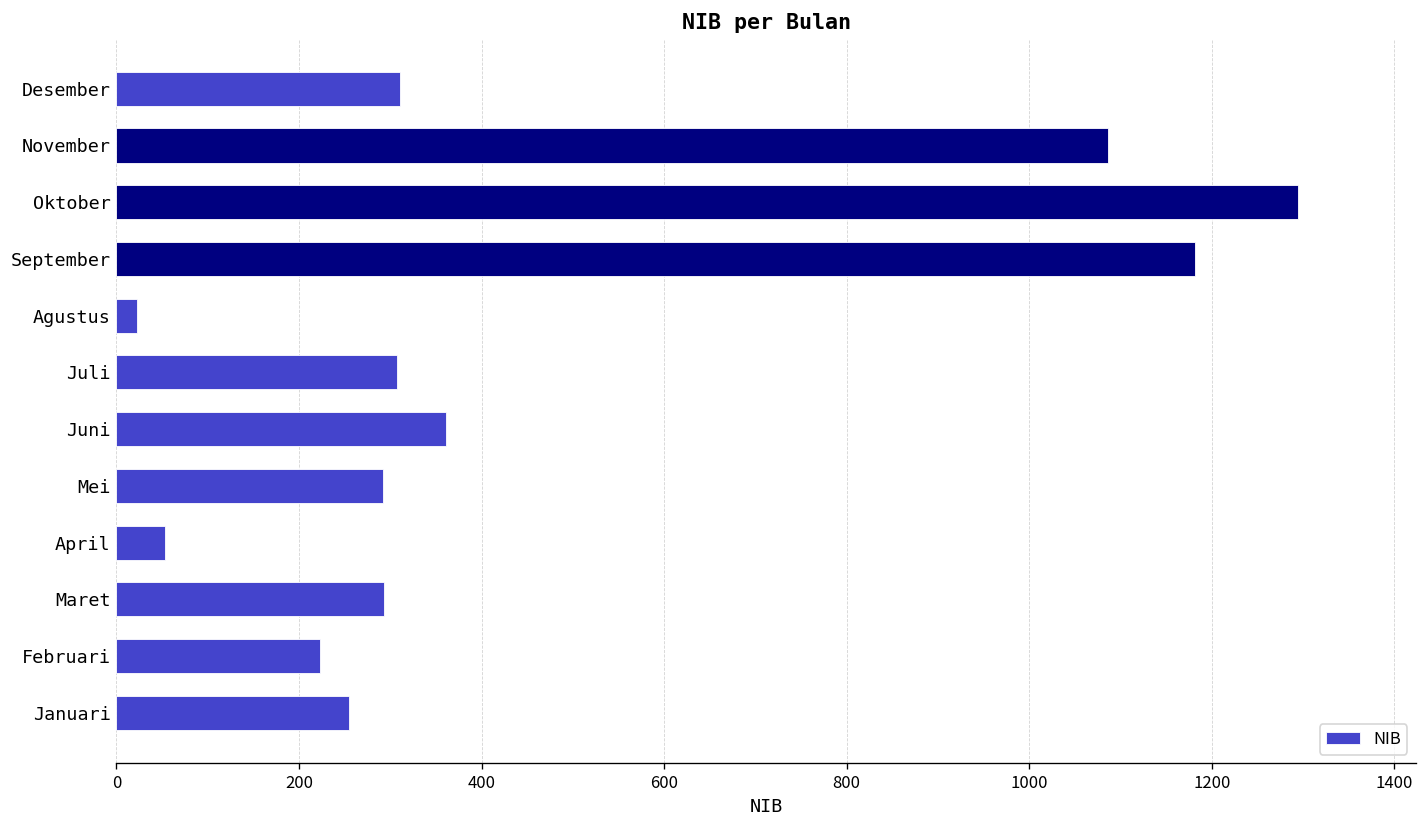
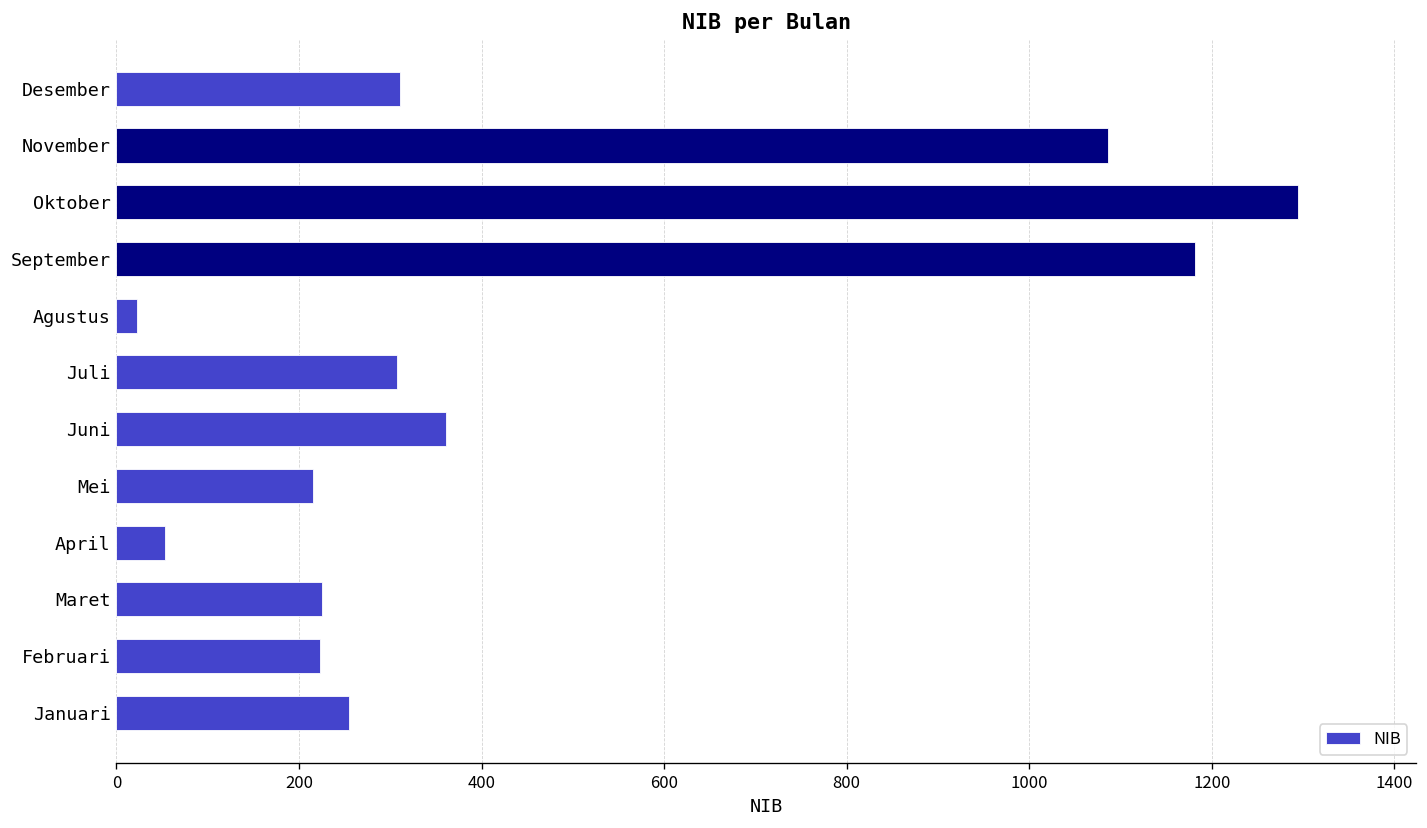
  {
    "Desember": 310,
    "November": 1090,
    "Oktober": 1290,
    "September": 1180,
    "Agustus": 20,
    "Juli": 310,
    "Juni": 360,
-   "Mei": 290,
+   "Mei": 220,
    "April": 50,
-   "Maret": 290,
+   "Maret": 230,
    "Februari": 220,
    "Januari": 260
  }
